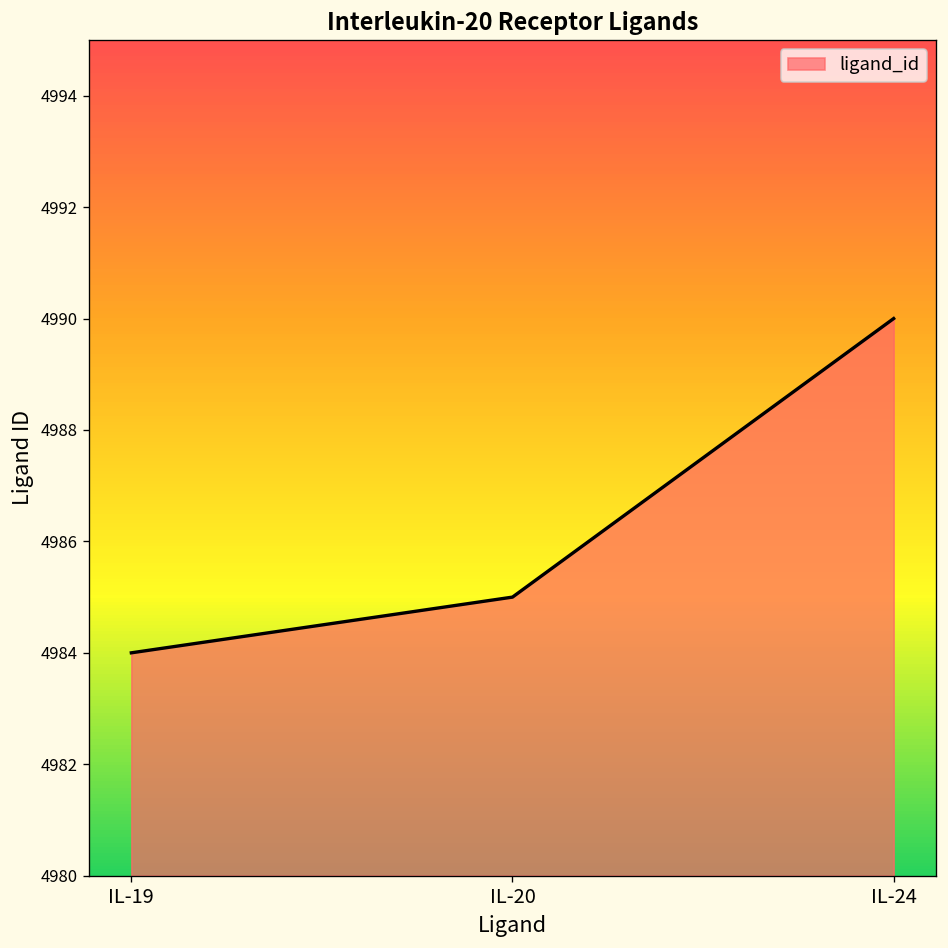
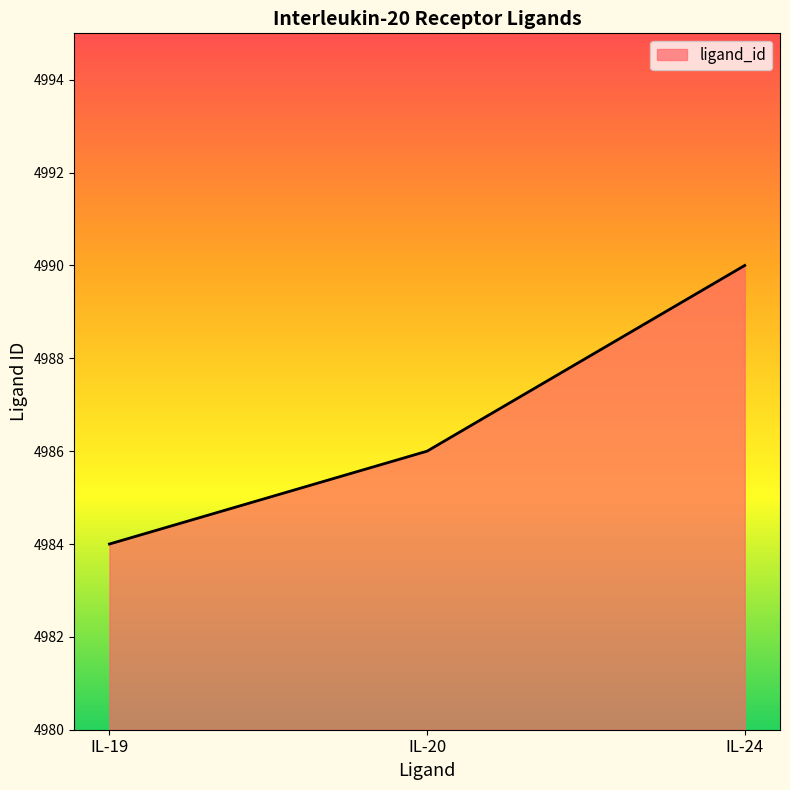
  {
    "IL-19": 4984,
-   "IL-20": 4985,
+   "IL-20": 4986,
    "IL-24": 4990
  }
